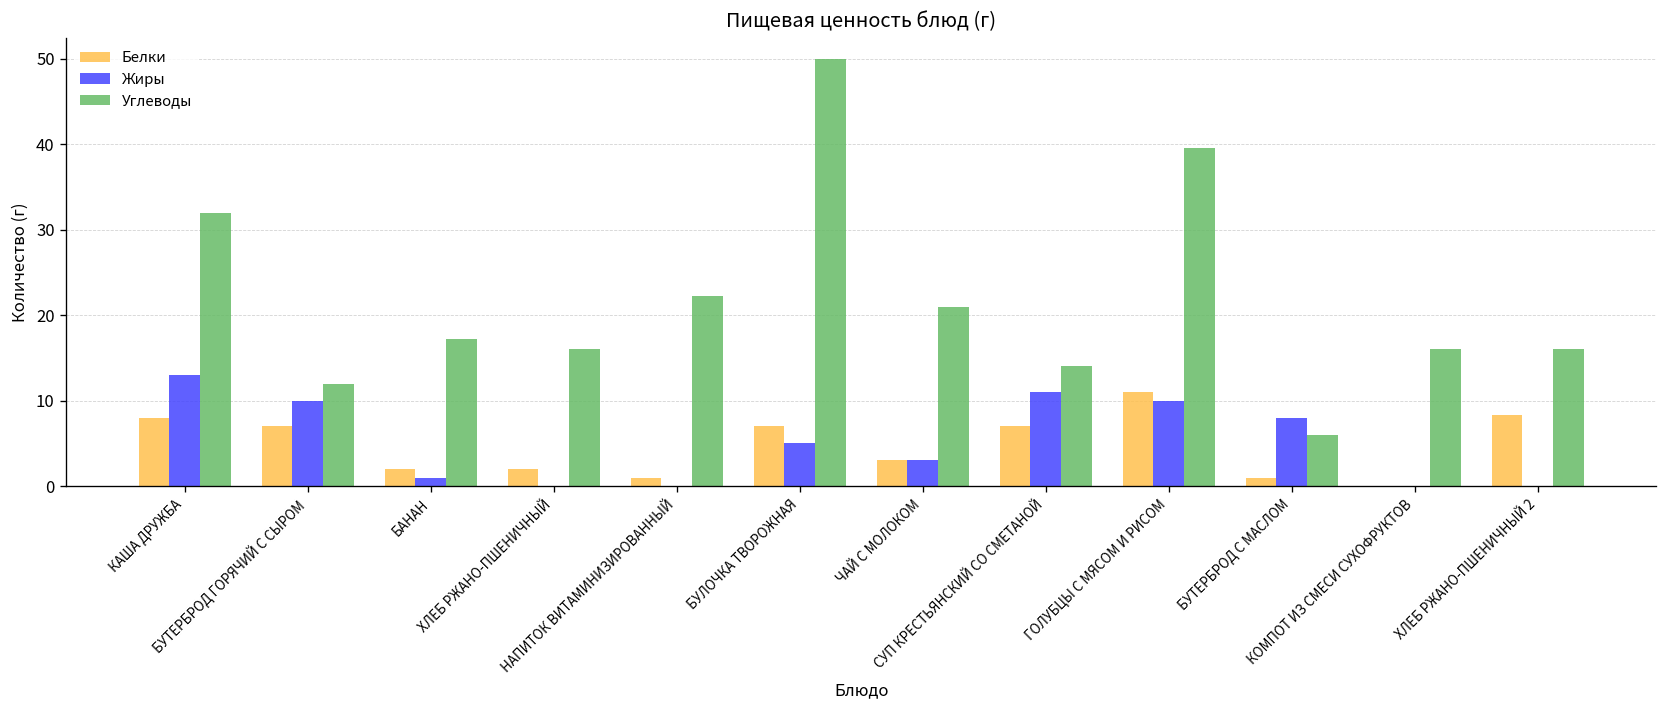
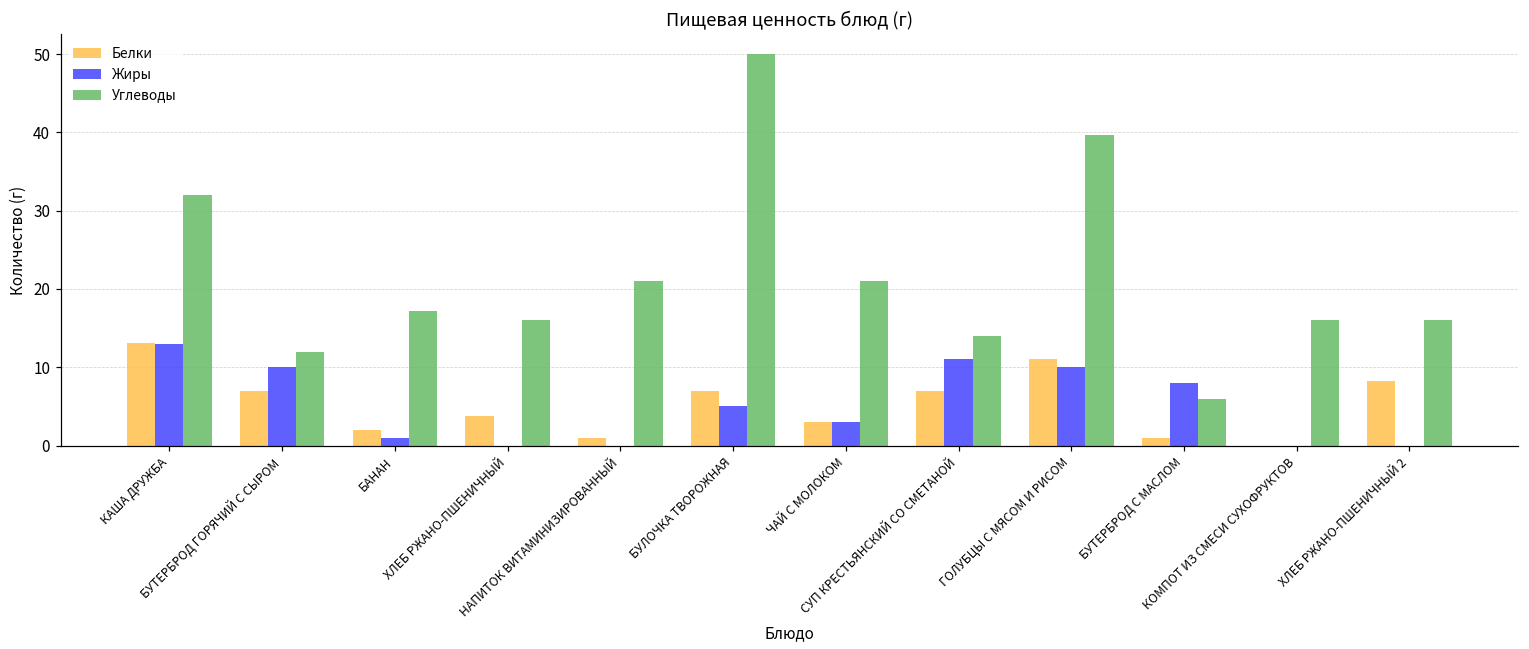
  {
    "Белки": {
-     "КАША ДРУЖБА": 8,
+     "КАША ДРУЖБА": 13,
      "БУТЕРБРОД ГОРЯЧИЙ С СЫРОМ": 7,
      "БАНАН": 2,
-     "ХЛЕБ РЖАНО-ПШЕНИЧНЫЙ": 2,
+     "ХЛЕБ РЖАНО-ПШЕНИЧНЫЙ": 4,
      "НАПИТОК ВИТАМИНИЗИРОВАННЫЙ": 1,
      "БУЛОЧКА ТВОРОЖНАЯ": 7,
      "ЧАЙ С МОЛОКОМ": 3,
      "СУП КРЕСТЬЯНСКИЙ СО СМЕТАНОЙ": 7,
      "ГОЛУБЦЫ С МЯСОМ И РИСОМ": 11,
      "БУТЕРБРОД С МАСЛОМ": 1,
      "КОМПОТ ИЗ СМЕСИ СУХОФРУКТОВ": 0,
      "ХЛЕБ РЖАНО-ПШЕНИЧНЫЙ 2": 8
    },
    "Жиры": {
      "КАША ДРУЖБА": 13,
      "БУТЕРБРОД ГОРЯЧИЙ С СЫРОМ": 10,
      "БАНАН": 1,
      "ХЛЕБ РЖАНО-ПШЕНИЧНЫЙ": 0,
      "НАПИТОК ВИТАМИНИЗИРОВАННЫЙ": 0,
      "БУЛОЧКА ТВОРОЖНАЯ": 5,
      "ЧАЙ С МОЛОКОМ": 3,
      "СУП КРЕСТЬЯНСКИЙ СО СМЕТАНОЙ": 11,
      "ГОЛУБЦЫ С МЯСОМ И РИСОМ": 10,
      "БУТЕРБРОД С МАСЛОМ": 8,
      "КОМПОТ ИЗ СМЕСИ СУХОФРУКТОВ": 0,
      "ХЛЕБ РЖАНО-ПШЕНИЧНЫЙ 2": 0
    },
    "Углеводы": {
      "КАША ДРУЖБА": 32,
      "БУТЕРБРОД ГОРЯЧИЙ С СЫРОМ": 12,
      "БАНАН": 17,
      "ХЛЕБ РЖАНО-ПШЕНИЧНЫЙ": 16,
-     "НАПИТОК ВИТАМИНИЗИРОВАННЫЙ": 22,
+     "НАПИТОК ВИТАМИНИЗИРОВАННЫЙ": 21,
      "БУЛОЧКА ТВОРОЖНАЯ": 50,
      "ЧАЙ С МОЛОКОМ": 21,
      "СУП КРЕСТЬЯНСКИЙ СО СМЕТАНОЙ": 14,
      "ГОЛУБЦЫ С МЯСОМ И РИСОМ": 40,
      "БУТЕРБРОД С МАСЛОМ": 6,
      "КОМПОТ ИЗ СМЕСИ СУХОФРУКТОВ": 16,
      "ХЛЕБ РЖАНО-ПШЕНИЧНЫЙ 2": 16
    }
  }
